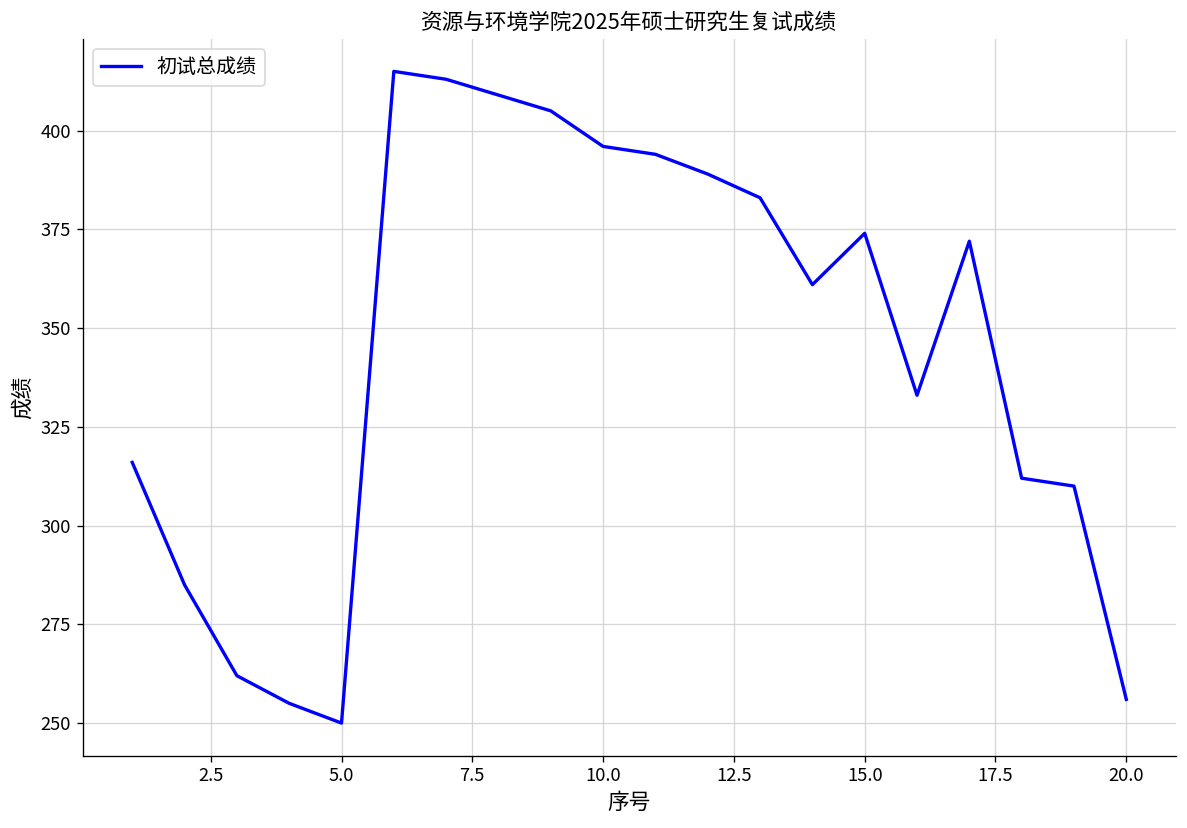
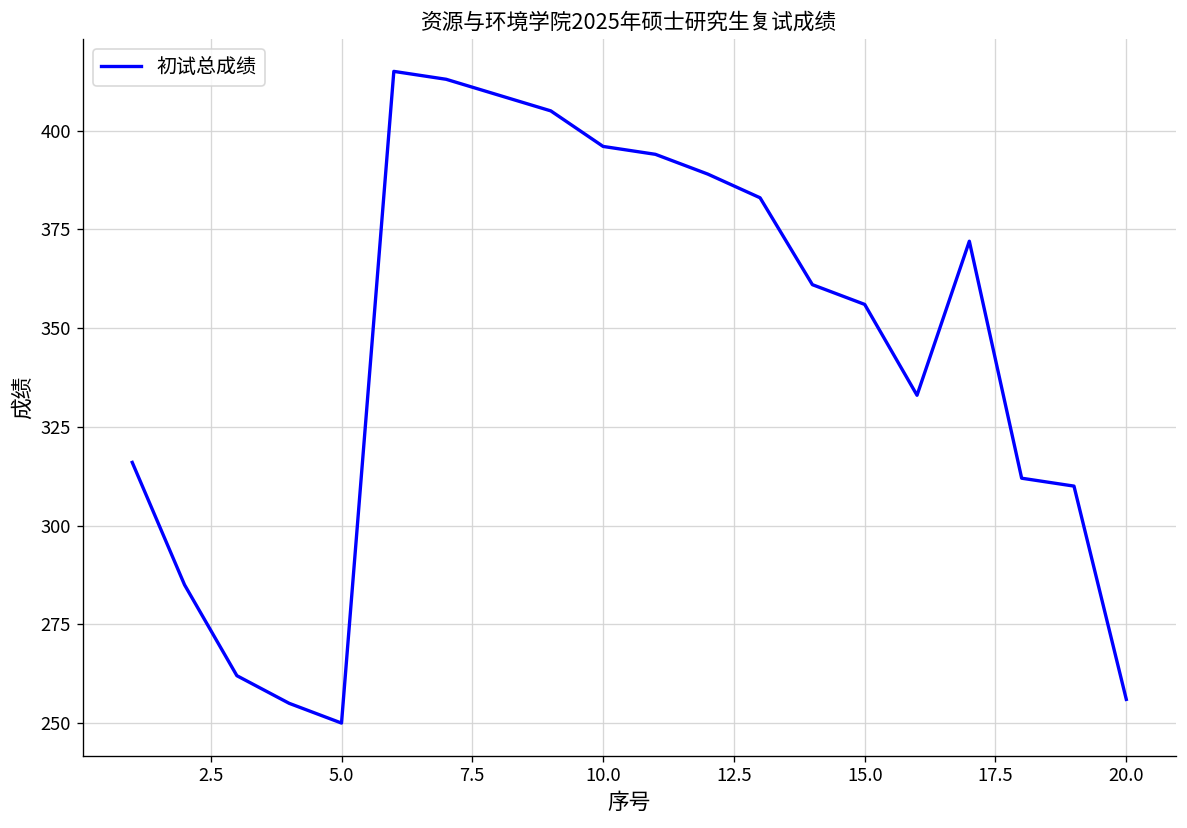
  {
    "5.0": 250,
    "10.0": 396,
-   "15.0": 374,
+   "15.0": 356,
    "20.0": 256
  }
